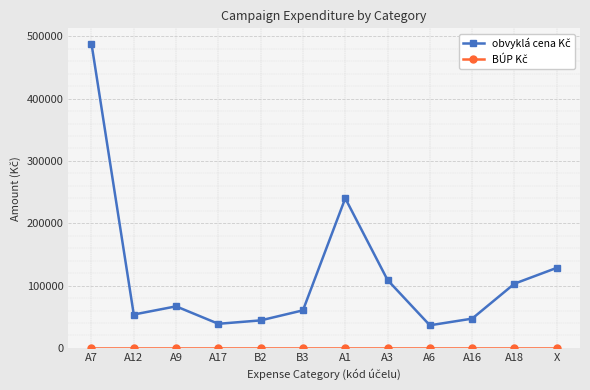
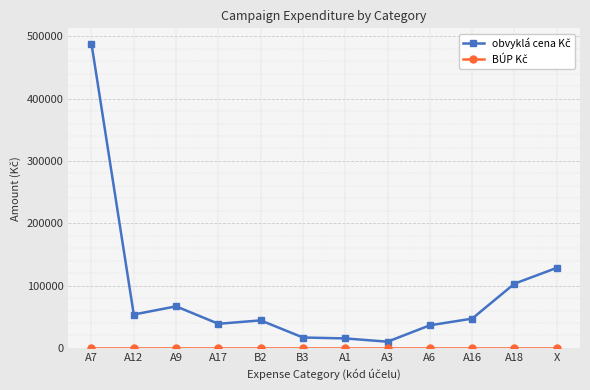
  {
    "obvyklá cena Kč": {
      "A7": 490000,
      "A12": 50000,
      "A9": 70000,
      "A17": 40000,
      "B2": 40000,
-     "B3": 60000,
-     "A1": 240000,
-     "A3": 110000,
+     "B3": 20000,
+     "A1": 20000,
+     "A3": 10000,
      "A6": 40000,
      "A16": 50000,
      "A18": 100000,
      "X": 130000
    },
    "BÚP Kč": {
      "A7": 0,
      "A12": 0,
      "A9": 0,
      "A17": 0,
      "B2": 0,
      "B3": 0,
      "A1": 0,
      "A3": 0,
      "A6": 0,
      "A16": 0,
      "A18": 0,
      "X": 0
    }
  }
